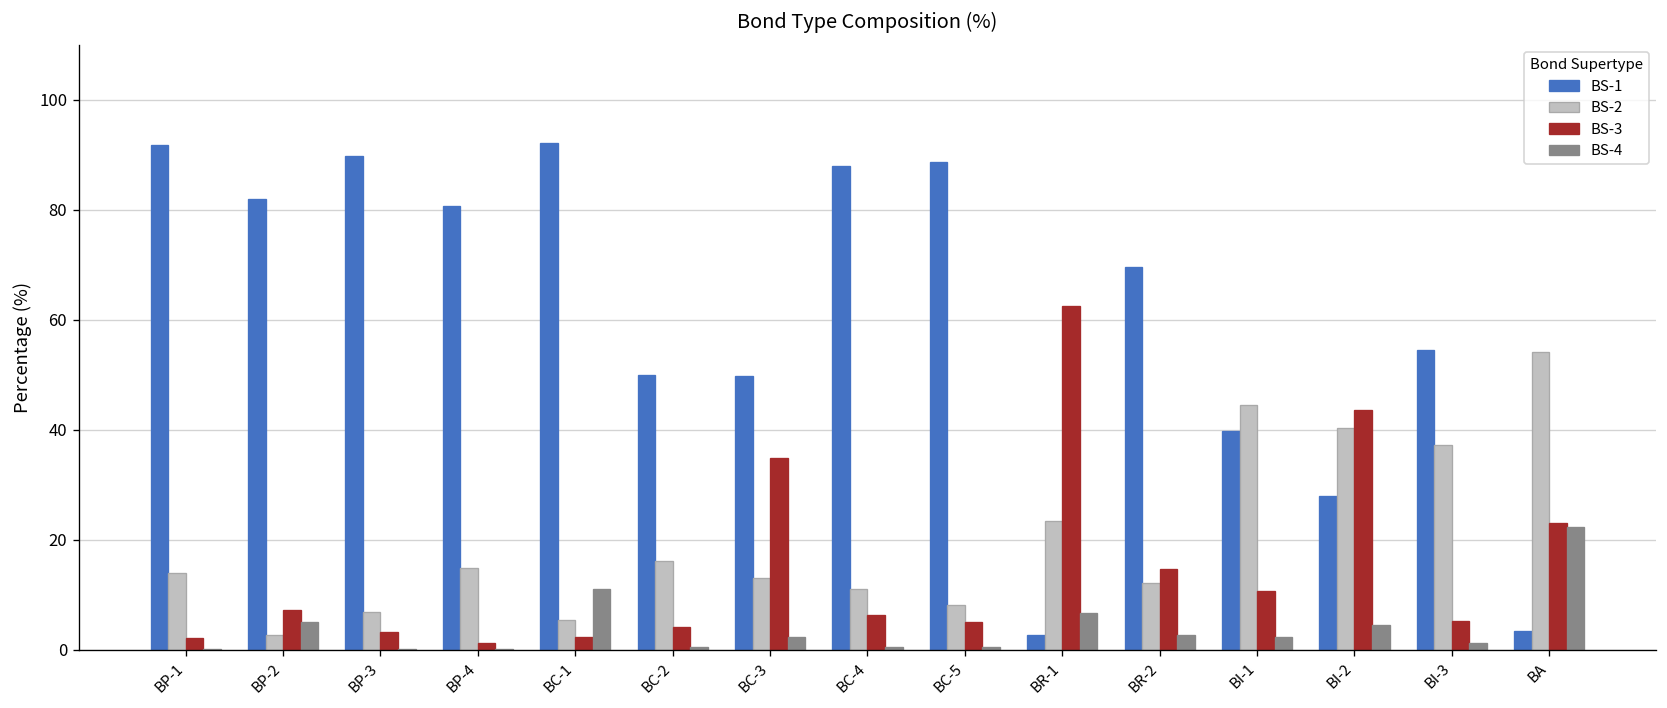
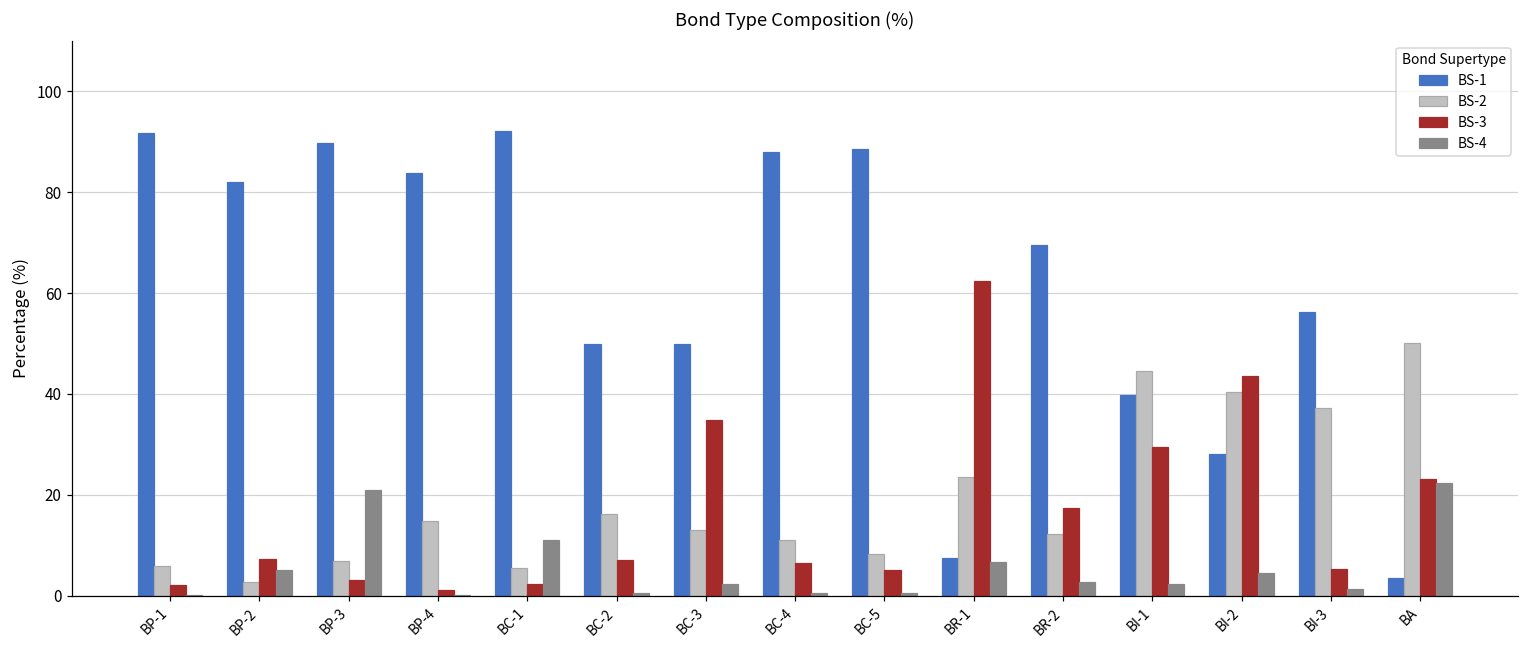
  {
    "BS-1": {
      "BP-1": 92,
      "BP-2": 82,
      "BP-3": 90,
-     "BP-4": 81,
+     "BP-4": 84,
      "BC-1": 92,
      "BC-2": 50,
      "BC-3": 50,
      "BC-4": 88,
      "BC-5": 89,
-     "BR-1": 3,
+     "BR-1": 7,
      "BR-2": 70,
      "BI-1": 40,
      "BI-2": 28,
-     "BI-3": 54,
+     "BI-3": 56,
      "BA": 4
    },
    "BS-2": {
-     "BP-1": 14,
+     "BP-1": 6,
      "BP-2": 3,
      "BP-3": 7,
      "BP-4": 15,
      "BC-1": 5,
      "BC-2": 16,
      "BC-3": 13,
      "BC-4": 11,
      "BC-5": 8,
      "BR-1": 24,
      "BR-2": 12,
      "BI-1": 45,
      "BI-2": 40,
      "BI-3": 37,
-     "BA": 54
+     "BA": 50
    },
    "BS-3": {
      "BP-1": 2,
      "BP-2": 7,
      "BP-3": 3,
      "BP-4": 1,
      "BC-1": 2,
-     "BC-2": 4,
+     "BC-2": 7,
      "BC-3": 35,
      "BC-4": 6,
      "BC-5": 5,
      "BR-1": 62,
-     "BR-2": 15,
-     "BI-1": 11,
+     "BR-2": 17,
+     "BI-1": 29,
      "BI-2": 44,
      "BI-3": 5,
      "BA": 23
    },
    "BS-4": {
      "BP-2": 5,
-     "BP-3": 0,
+     "BP-3": 21,
      "BC-1": 11,
      "BC-2": 1,
      "BC-3": 2,
      "BC-4": 1,
      "BR-1": 7,
      "BR-2": 3,
      "BI-1": 2,
      "BI-2": 5,
      "BI-3": 1,
      "BA": 22
    }
  }
